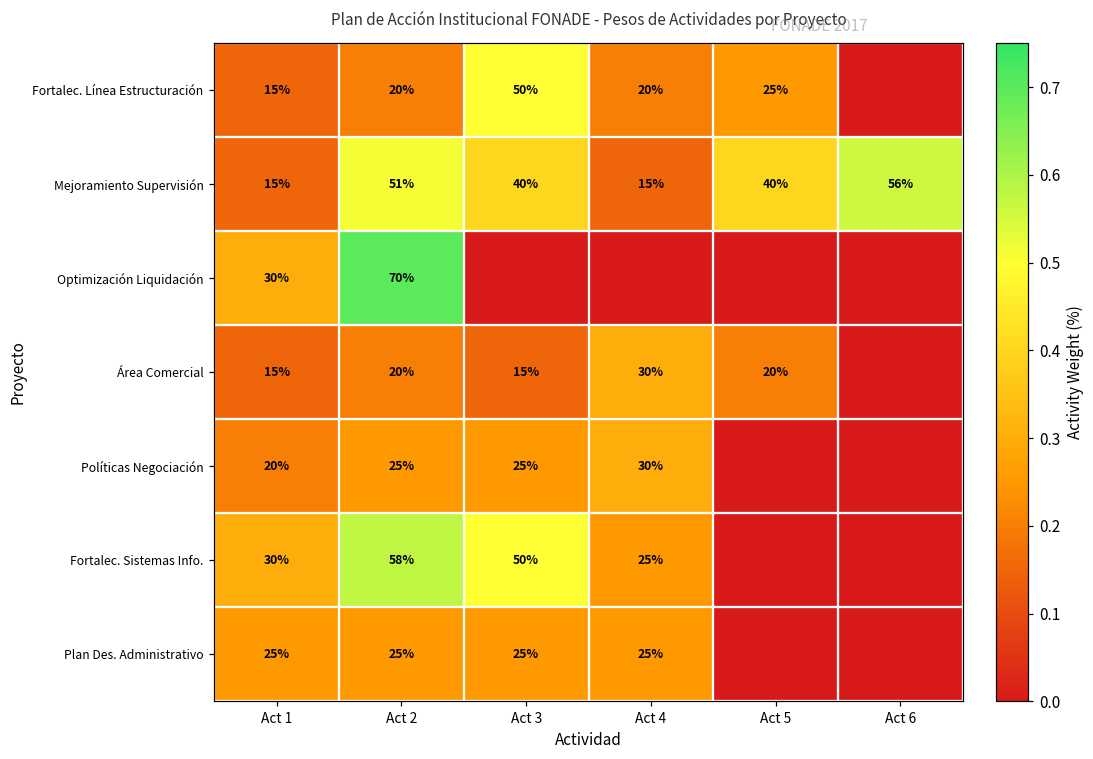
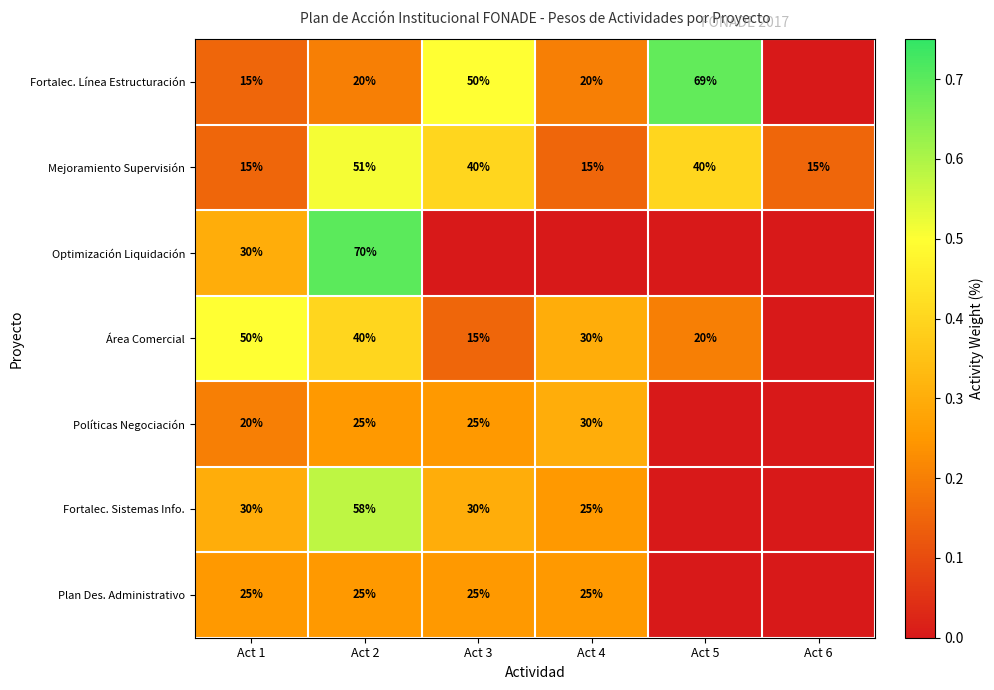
  {
    "Fortalec. Línea Estructuración": {
      "Act 1": "15%",
      "Act 2": "20%",
      "Act 3": "50%",
      "Act 4": "20%",
-     "Act 5": "25%"
+     "Act 5": "69%"
    },
    "Mejoramiento Supervisión": {
      "Act 1": "15%",
      "Act 2": "51%",
      "Act 3": "40%",
      "Act 4": "15%",
      "Act 5": "40%",
-     "Act 6": "56%"
+     "Act 6": "15%"
    },
    "Optimización Liquidación": {
      "Act 1": "30%",
      "Act 2": "70%"
    },
    "Área Comercial": {
-     "Act 1": "15%",
-     "Act 2": "20%",
+     "Act 1": "50%",
+     "Act 2": "40%",
      "Act 3": "15%",
      "Act 4": "30%",
      "Act 5": "20%"
    },
    "Políticas Negociación": {
      "Act 1": "20%",
      "Act 2": "25%",
      "Act 3": "25%",
      "Act 4": "30%"
    },
    "Fortalec. Sistemas Info.": {
      "Act 1": "30%",
      "Act 2": "58%",
-     "Act 3": "50%",
+     "Act 3": "30%",
      "Act 4": "25%"
    },
    "Plan Des. Administrativo": {
      "Act 1": "25%",
      "Act 2": "25%",
      "Act 3": "25%",
      "Act 4": "25%"
    }
  }
